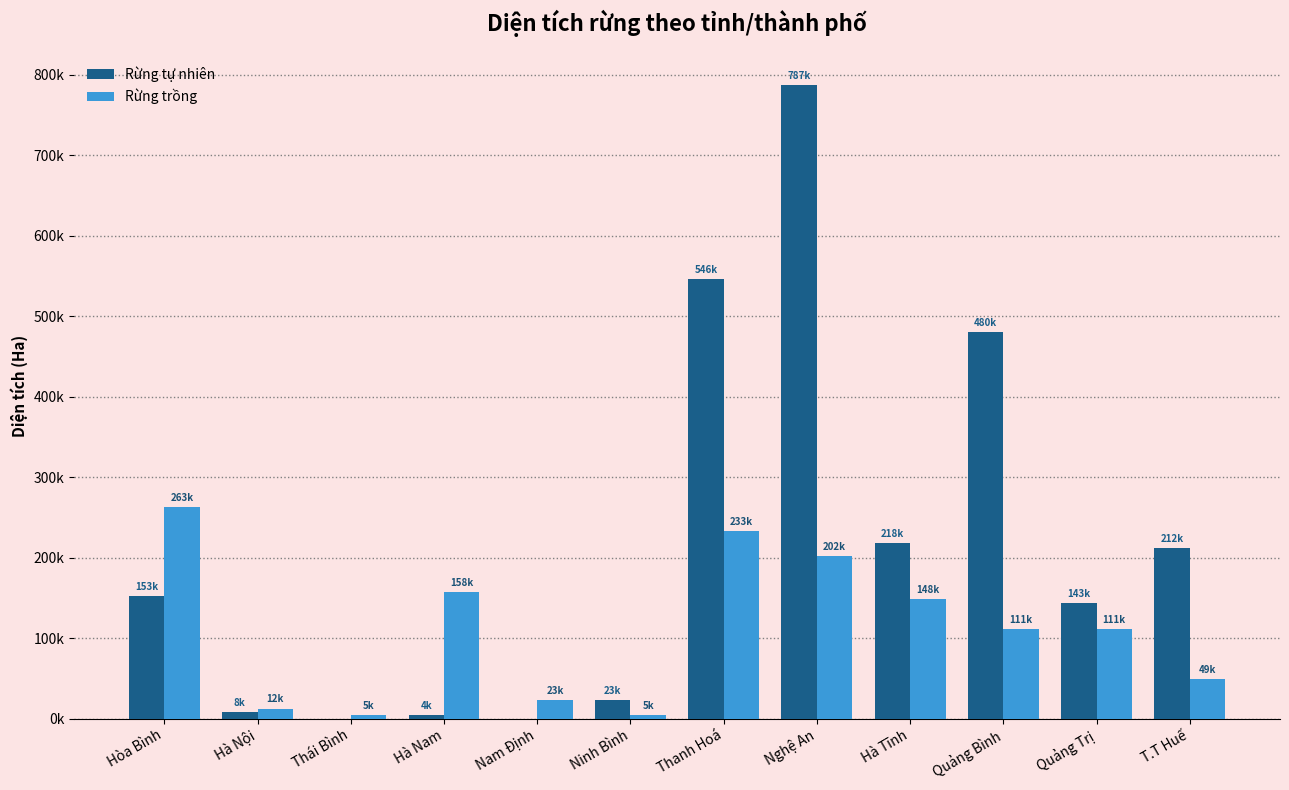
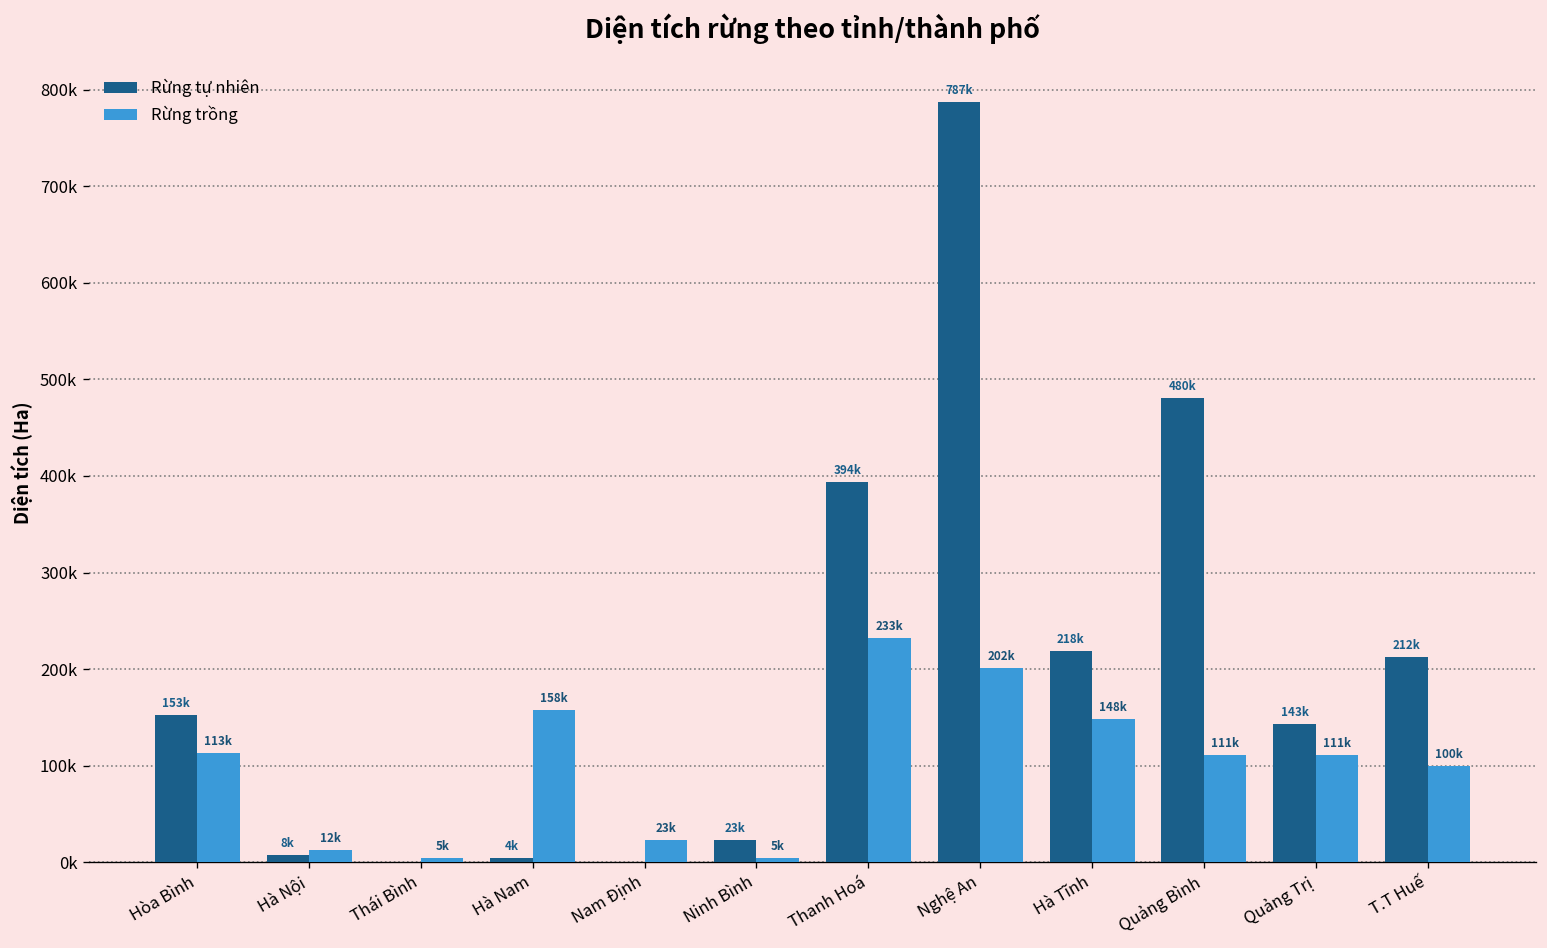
  {
    "Rừng tự nhiên": {
      "Hòa Bình": "153k",
      "Hà Nội": "8k",
      "Hà Nam": "4k",
      "Ninh Bình": "23k",
-     "Thanh Hoá": "546k",
+     "Thanh Hoá": "394k",
      "Nghệ An": "787k",
      "Hà Tĩnh": "218k",
      "Quảng Bình": "480k",
      "Quảng Trị": "143k",
      "T.T Huế": "212k"
    },
    "Rừng trồng": {
-     "Hòa Bình": "263k",
+     "Hòa Bình": "113k",
      "Hà Nội": "12k",
      "Thái Bình": "5k",
      "Hà Nam": "158k",
      "Nam Định": "23k",
      "Ninh Bình": "5k",
      "Thanh Hoá": "233k",
      "Nghệ An": "202k",
      "Hà Tĩnh": "148k",
      "Quảng Bình": "111k",
      "Quảng Trị": "111k",
-     "T.T Huế": "49k"
+     "T.T Huế": "100k"
    }
  }
